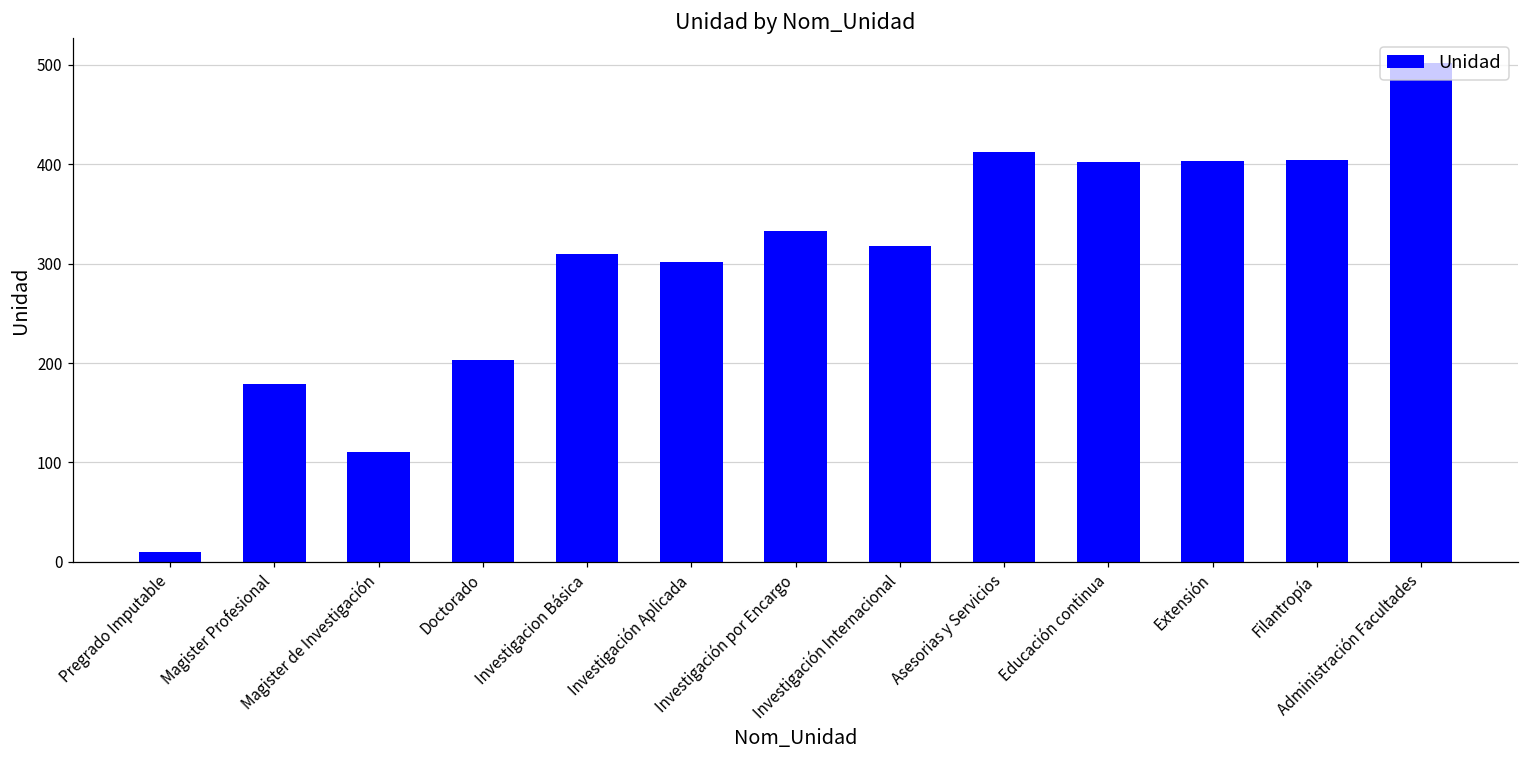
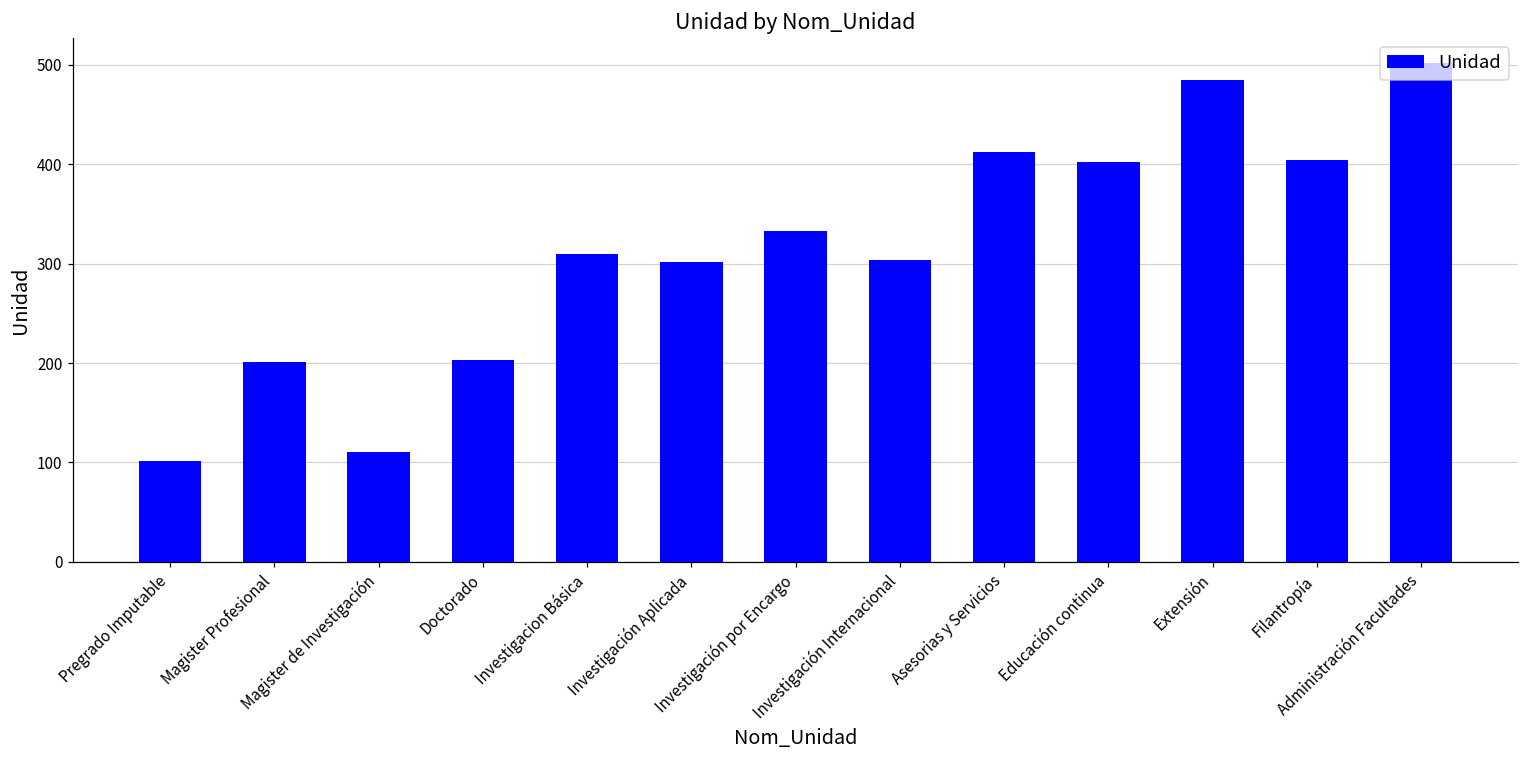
  {
-   "Pregrado Imputable": 10,
-   "Magister Profesional": 180,
+   "Pregrado Imputable": 100,
+   "Magister Profesional": 200,
    "Magister de Investigación": 110,
    "Doctorado": 200,
    "Investigacion Básica": 310,
    "Investigación Aplicada": 300,
    "Investigación por Encargo": 330,
-   "Investigación Internacional": 320,
+   "Investigación Internacional": 300,
    "Asesorias y Servicios": 410,
    "Educación continua": 400,
-   "Extensión": 400,
+   "Extensión": 490,
    "Filantropía": 400
  }
